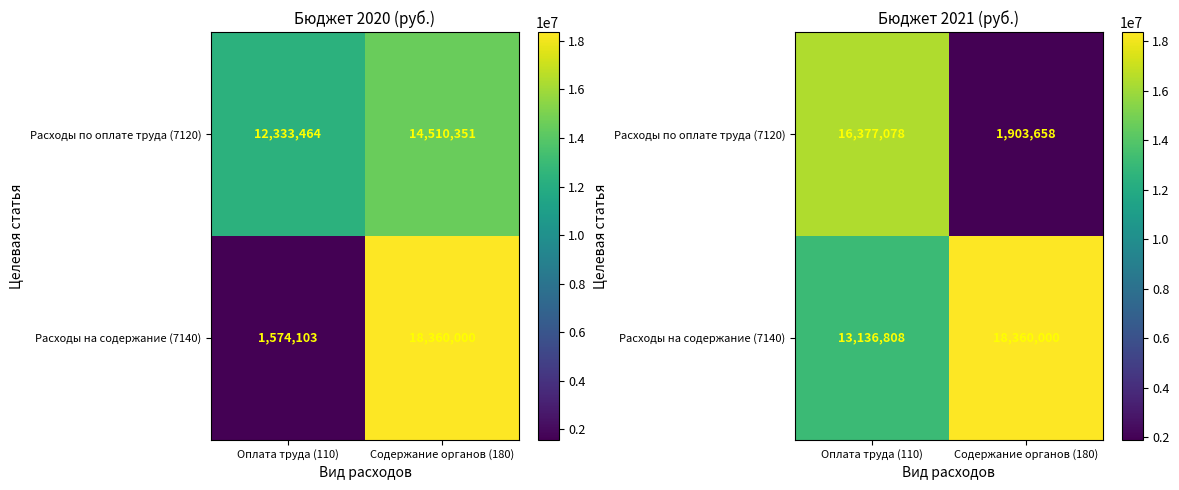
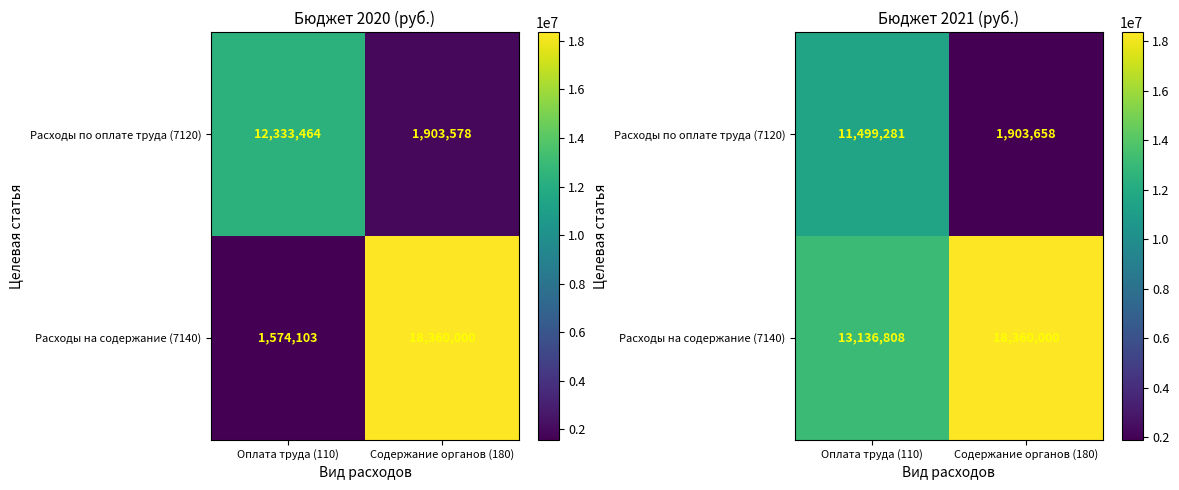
  {
    "Бюджет 2020 (руб.)": {
      "Расходы по оплате труда (7120)": {
        "Оплата труда (110)": "12,333,464",
-       "Содержание органов (180)": "14,510,351"
+       "Содержание органов (180)": "1,903,578"
      },
      "Расходы на содержание (7140)": {
        "Оплата труда (110)": "1,574,103"
      }
    },
    "Бюджет 2021 (руб.)": {
      "Расходы по оплате труда (7120)": {
-       "Оплата труда (110)": "16,377,078",
+       "Оплата труда (110)": "11,499,281",
        "Содержание органов (180)": "1,903,658"
      },
      "Расходы на содержание (7140)": {
        "Оплата труда (110)": "13,136,808"
      }
    }
  }
